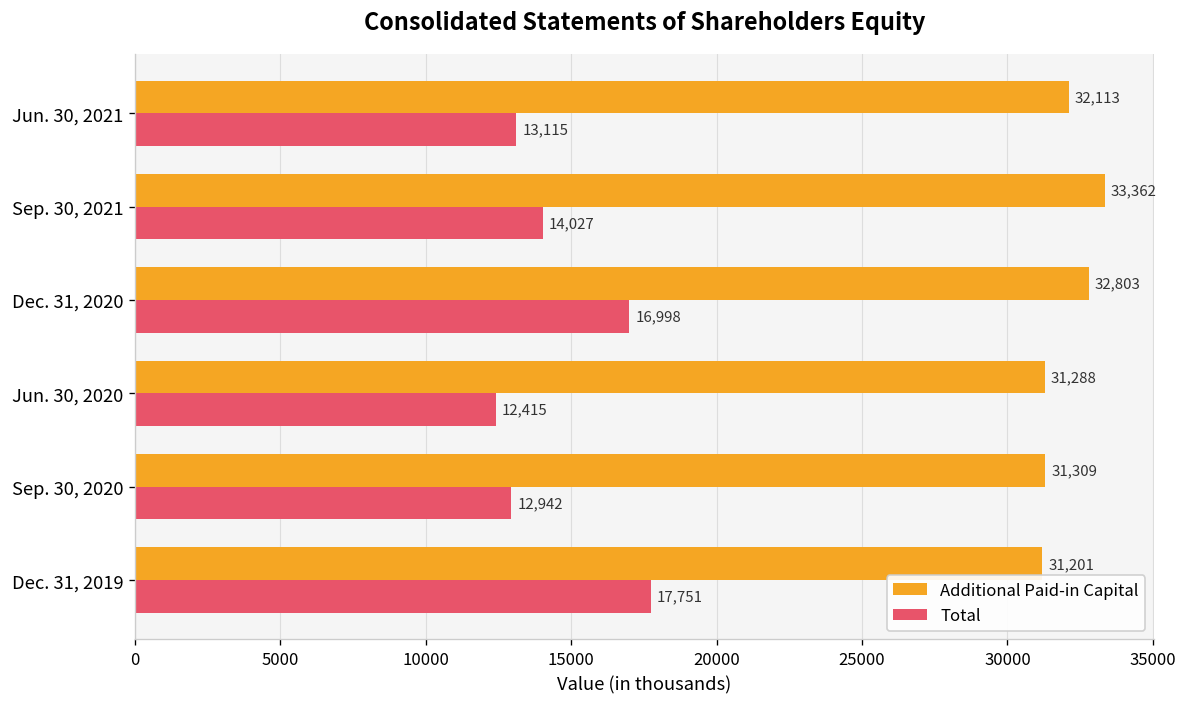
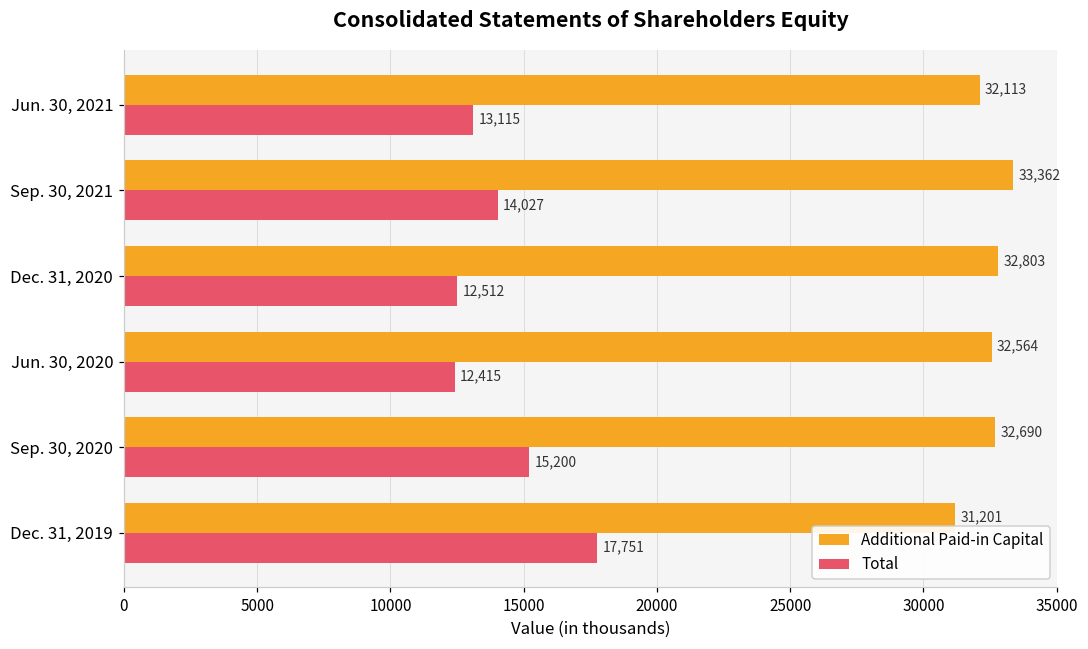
  {
    "Additional Paid-in Capital": {
      "Jun. 30, 2021": "32,113",
      "Sep. 30, 2021": "33,362",
      "Dec. 31, 2020": "32,803",
-     "Jun. 30, 2020": "31,288",
-     "Sep. 30, 2020": "31,309",
+     "Jun. 30, 2020": "32,564",
+     "Sep. 30, 2020": "32,690",
      "Dec. 31, 2019": "31,201"
    },
    "Total": {
      "Jun. 30, 2021": "13,115",
      "Sep. 30, 2021": "14,027",
-     "Dec. 31, 2020": "16,998",
+     "Dec. 31, 2020": "12,512",
      "Jun. 30, 2020": "12,415",
-     "Sep. 30, 2020": "12,942",
+     "Sep. 30, 2020": "15,200",
      "Dec. 31, 2019": "17,751"
    }
  }
